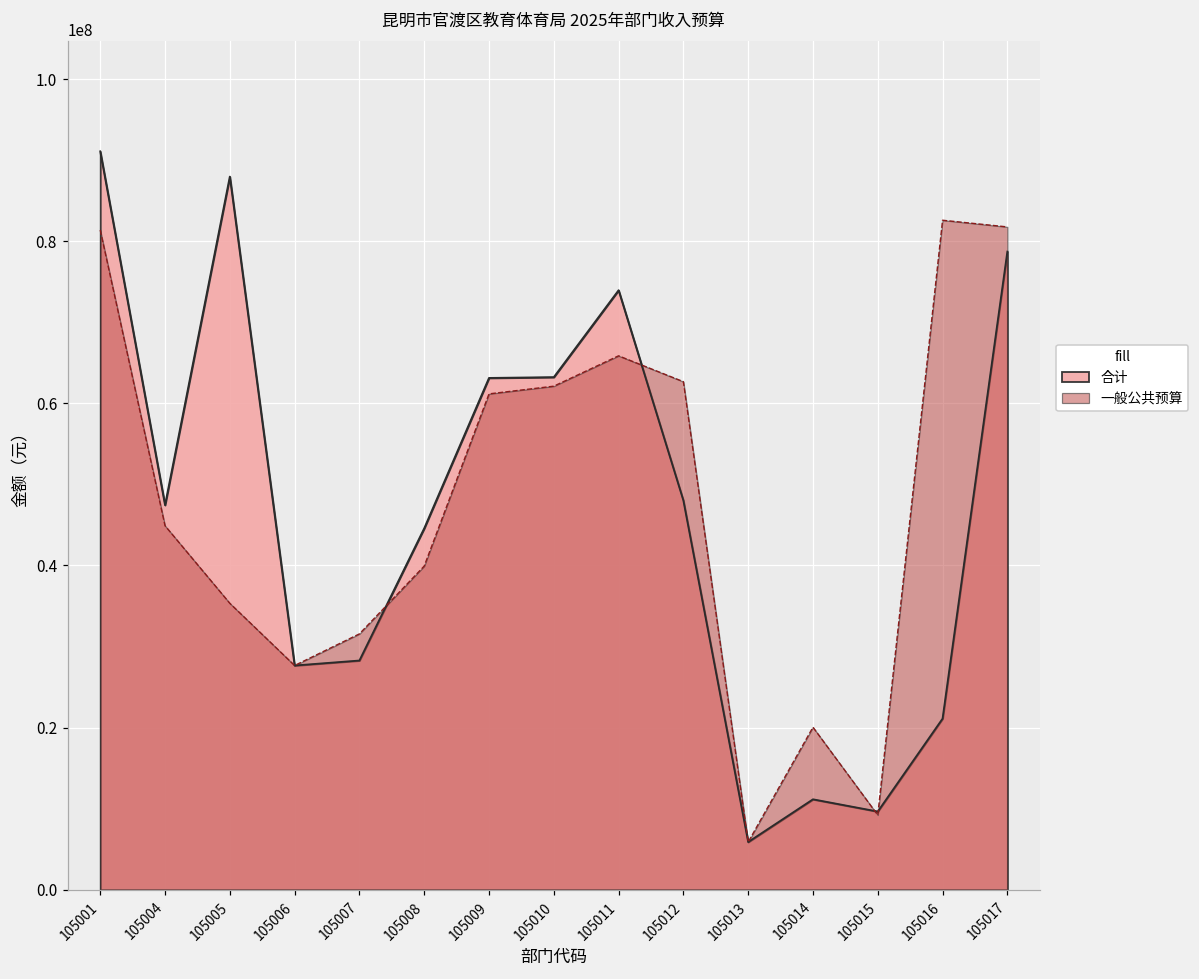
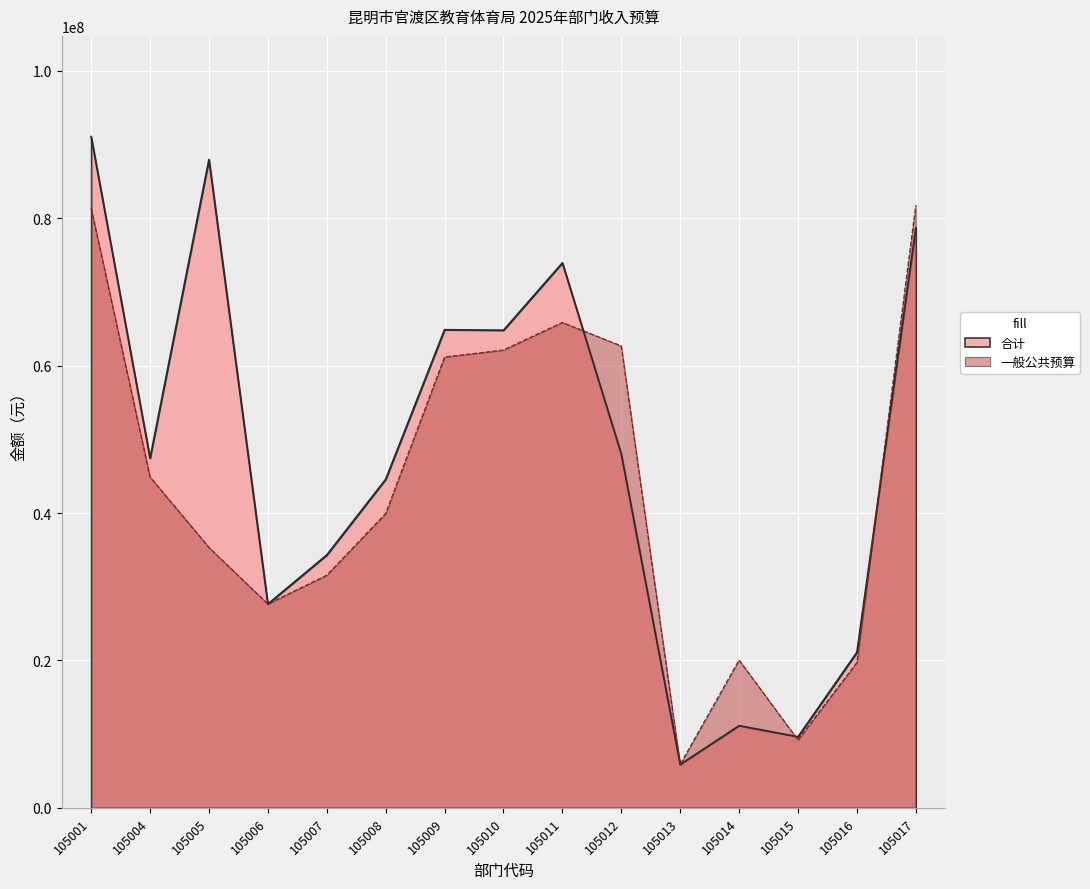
  {
    "合计": {
      "105001": 91000000,
      "105004": 47000000,
      "105005": 88000000,
-     "105007": 28000000,
+     "105007": 34000000,
      "105008": 45000000,
-     "105009": 63000000,
-     "105010": 63000000,
+     "105009": 65000000,
+     "105010": 65000000,
      "105011": 74000000,
      "105012": 48000000,
      "105014": 11000000,
      "105015": 10000000,
      "105016": 21000000,
      "105017": 79000000
    },
    "一般公共预算": {
      "105001": 81000000,
      "105004": 45000000,
      "105005": 35000000,
      "105007": 32000000,
      "105008": 40000000,
      "105009": 61000000,
      "105010": 62000000,
      "105011": 66000000,
      "105012": 63000000,
      "105014": 20000000,
      "105015": 9000000,
-     "105016": 83000000,
+     "105016": 20000000,
      "105017": 82000000
    }
  }
